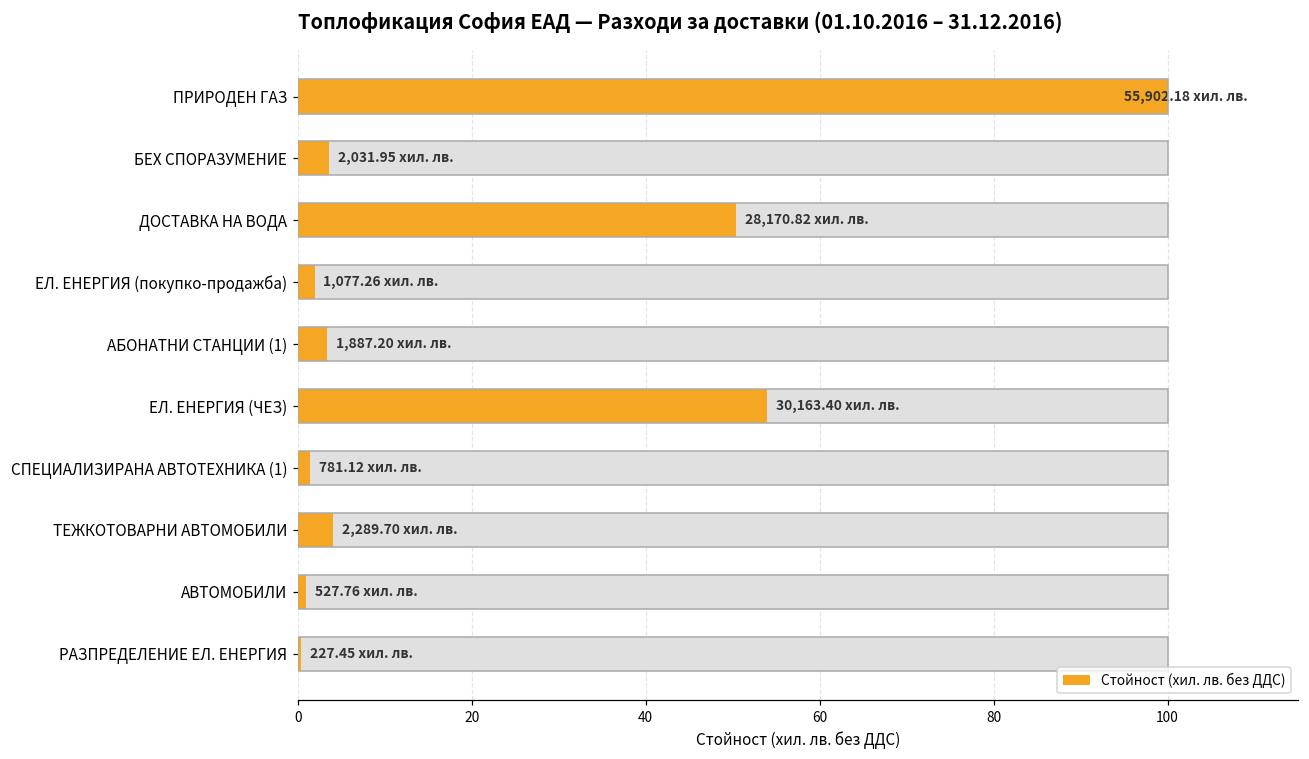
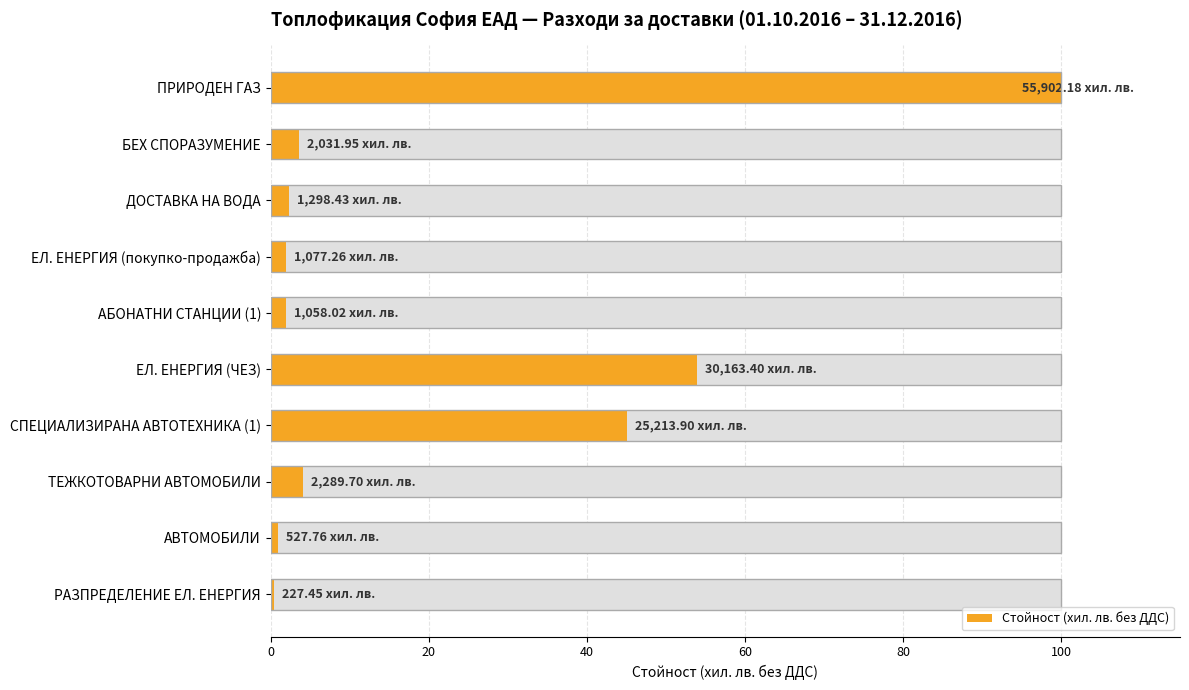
  {
    "Стойност (хил. лв. без ДДС)": {
-     "ДОСТАВКА НА ВОДА": "28,170.82",
-     "АБОНАТНИ СТАНЦИИ (1)": "1,887.20",
-     "СПЕЦИАЛИЗИРАНА АВТОТЕХНИКА (1)": "781.12"
+     "ДОСТАВКА НА ВОДА": "1,298.43",
+     "АБОНАТНИ СТАНЦИИ (1)": "1,058.02",
+     "СПЕЦИАЛИЗИРАНА АВТОТЕХНИКА (1)": "25,213.90"
    }
  }
